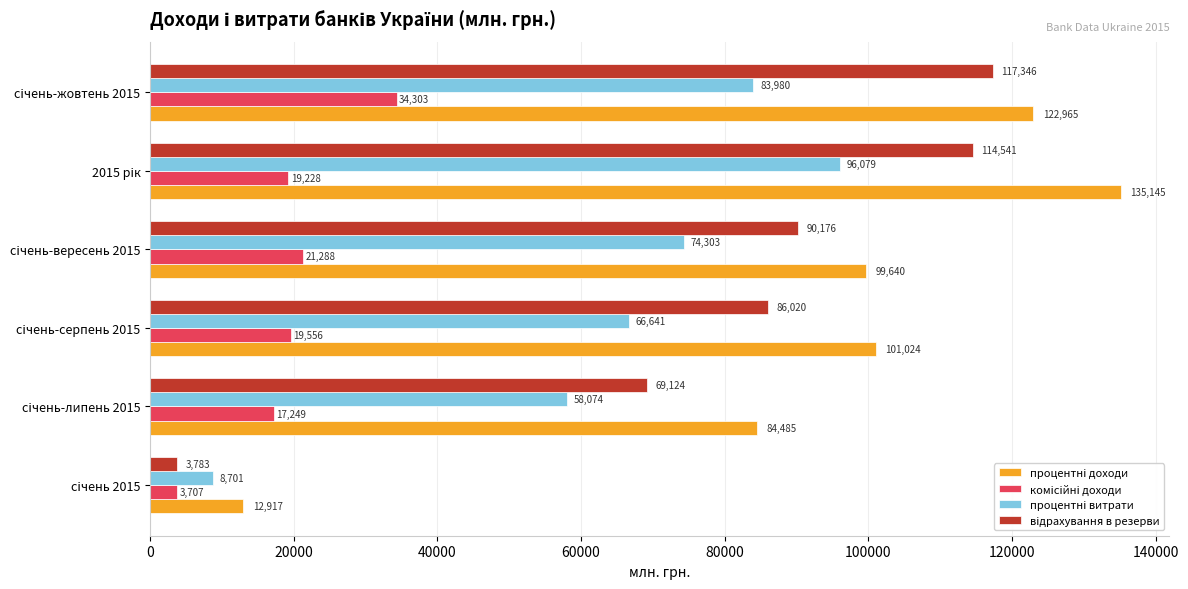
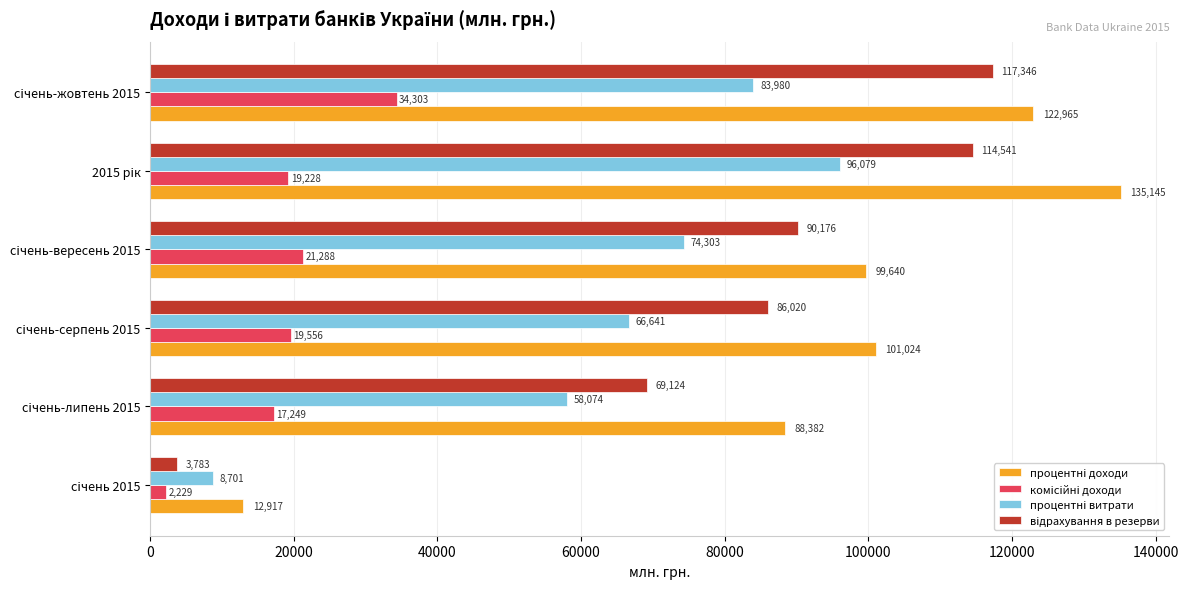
  {
    "процентні доходи": {
      "січень-жовтень 2015": "122,965",
      "2015 рік": "135,145",
      "січень-вересень 2015": "99,640",
      "січень-серпень 2015": "101,024",
-     "січень-липень 2015": "84,485",
+     "січень-липень 2015": "88,382",
      "січень 2015": "12,917"
    },
    "комісійні доходи": {
      "січень-жовтень 2015": "34,303",
      "2015 рік": "19,228",
      "січень-вересень 2015": "21,288",
      "січень-серпень 2015": "19,556",
      "січень-липень 2015": "17,249",
-     "січень 2015": "3,707"
+     "січень 2015": "2,229"
    },
    "процентні витрати": {
      "січень-жовтень 2015": "83,980",
      "2015 рік": "96,079",
      "січень-вересень 2015": "74,303",
      "січень-серпень 2015": "66,641",
      "січень-липень 2015": "58,074",
      "січень 2015": "8,701"
    },
    "відрахування в резерви": {
      "січень-жовтень 2015": "117,346",
      "2015 рік": "114,541",
      "січень-вересень 2015": "90,176",
      "січень-серпень 2015": "86,020",
      "січень-липень 2015": "69,124",
      "січень 2015": "3,783"
    }
  }
